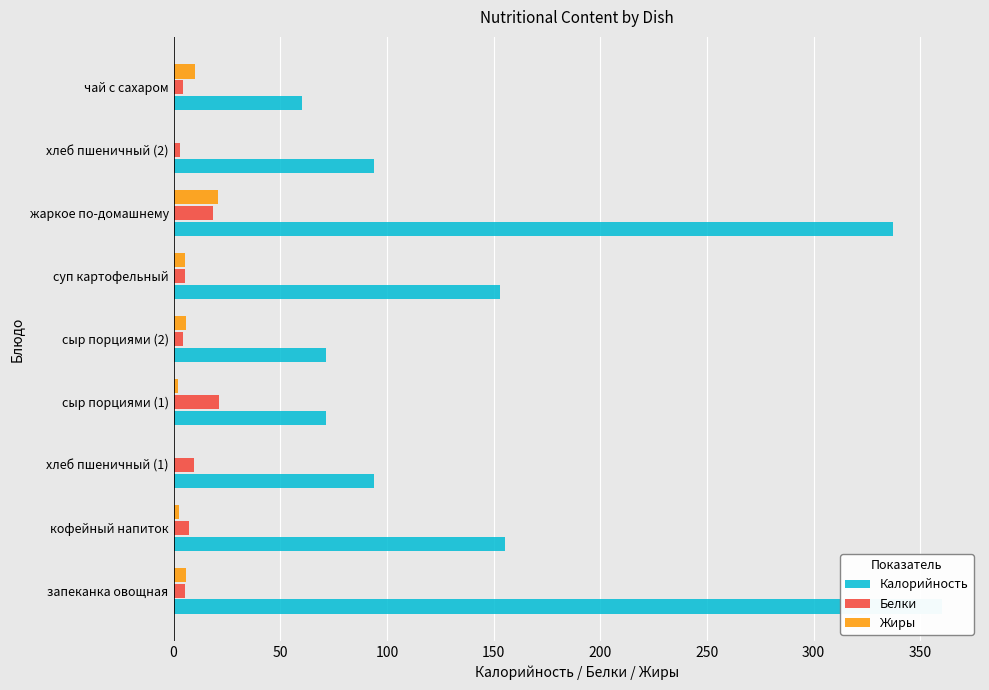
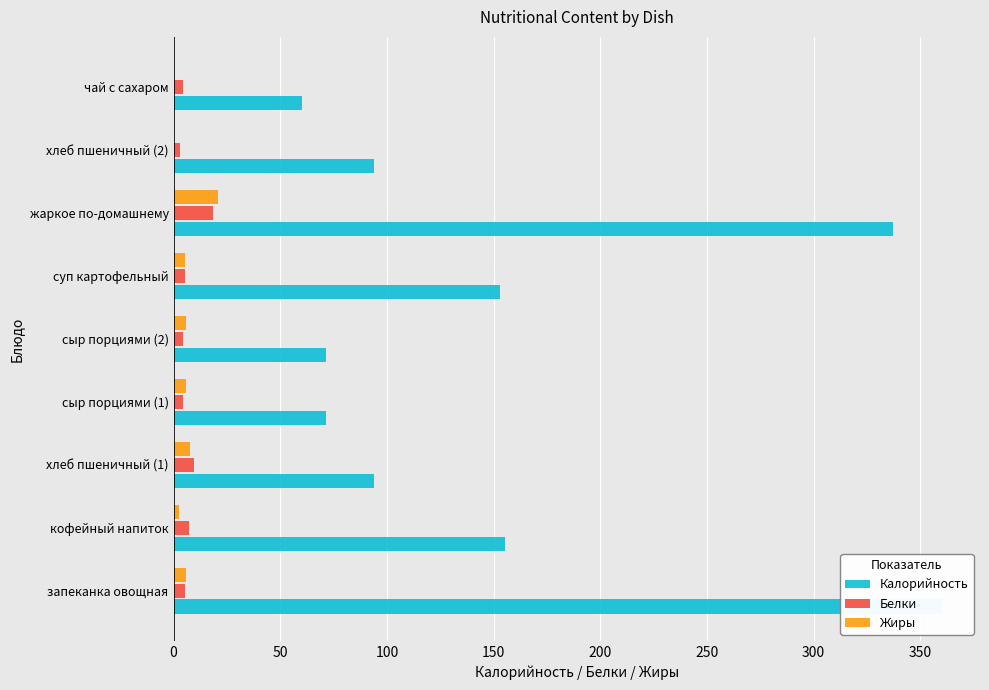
  {
    "Калорийность": {
      "чай с сахаром": 60,
      "хлеб пшеничный (2)": 94,
      "жаркое по-домашнему": 337,
      "суп картофельный": 153,
      "сыр порциями (2)": 72,
      "сыр порциями (1)": 72,
      "хлеб пшеничный (1)": 94,
      "кофейный напиток": 155
    },
    "Белки": {
      "чай с сахаром": 4,
      "хлеб пшеничный (2)": 3,
      "жаркое по-домашнему": 19,
      "суп картофельный": 5,
      "сыр порциями (2)": 5,
-     "сыр порциями (1)": 21,
+     "сыр порциями (1)": 5,
      "хлеб пшеничный (1)": 10,
      "кофейный напиток": 7,
      "запеканка овощная": 5
    },
    "Жиры": {
-     "чай с сахаром": 10,
+     "чай с сахаром": 0,
      "жаркое по-домашнему": 21,
      "суп картофельный": 5,
      "сыр порциями (2)": 6,
-     "сыр порциями (1)": 2,
-     "хлеб пшеничный (1)": 0,
+     "сыр порциями (1)": 6,
+     "хлеб пшеничный (1)": 8,
      "кофейный напиток": 3,
      "запеканка овощная": 6
    }
  }
